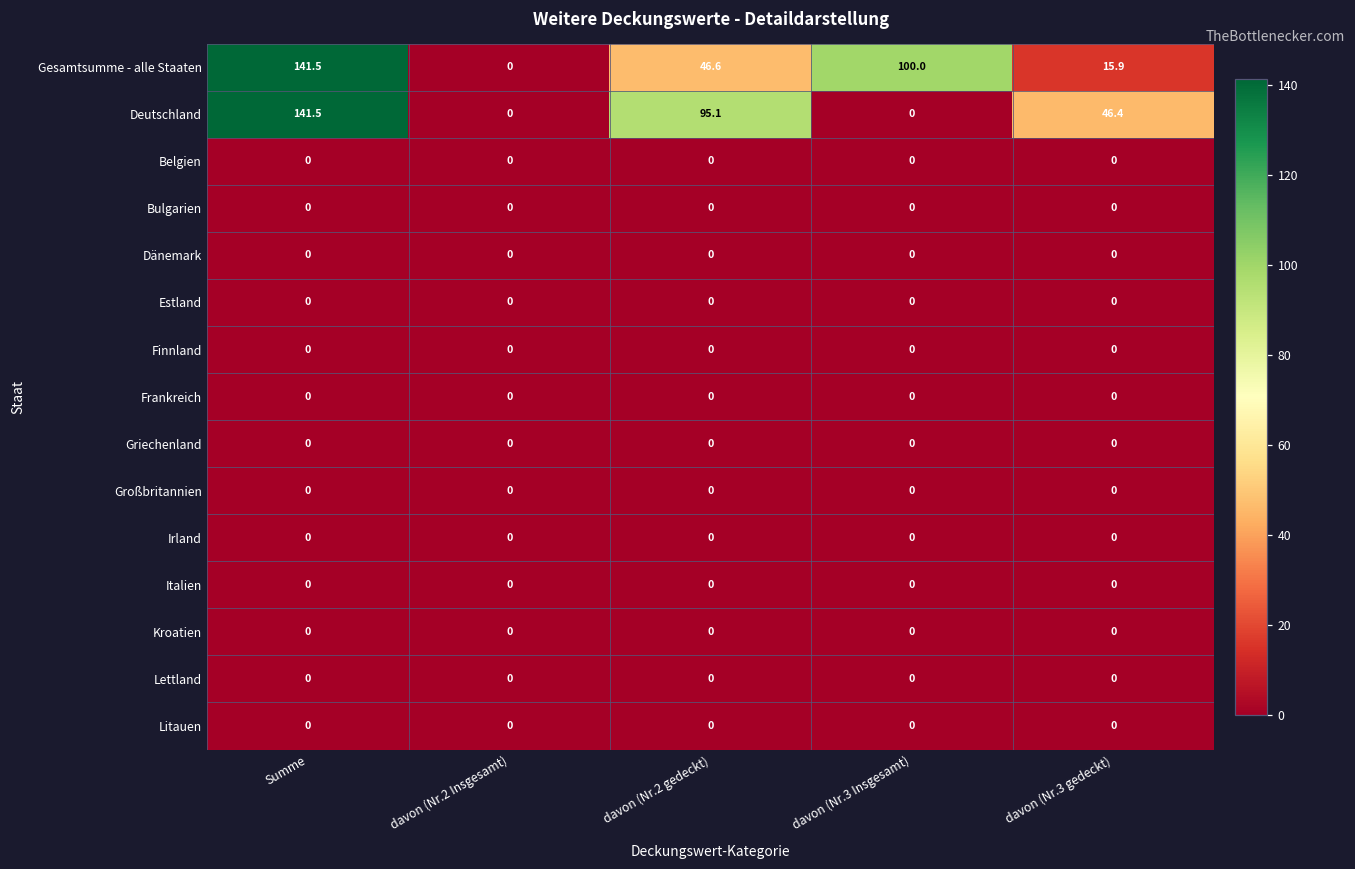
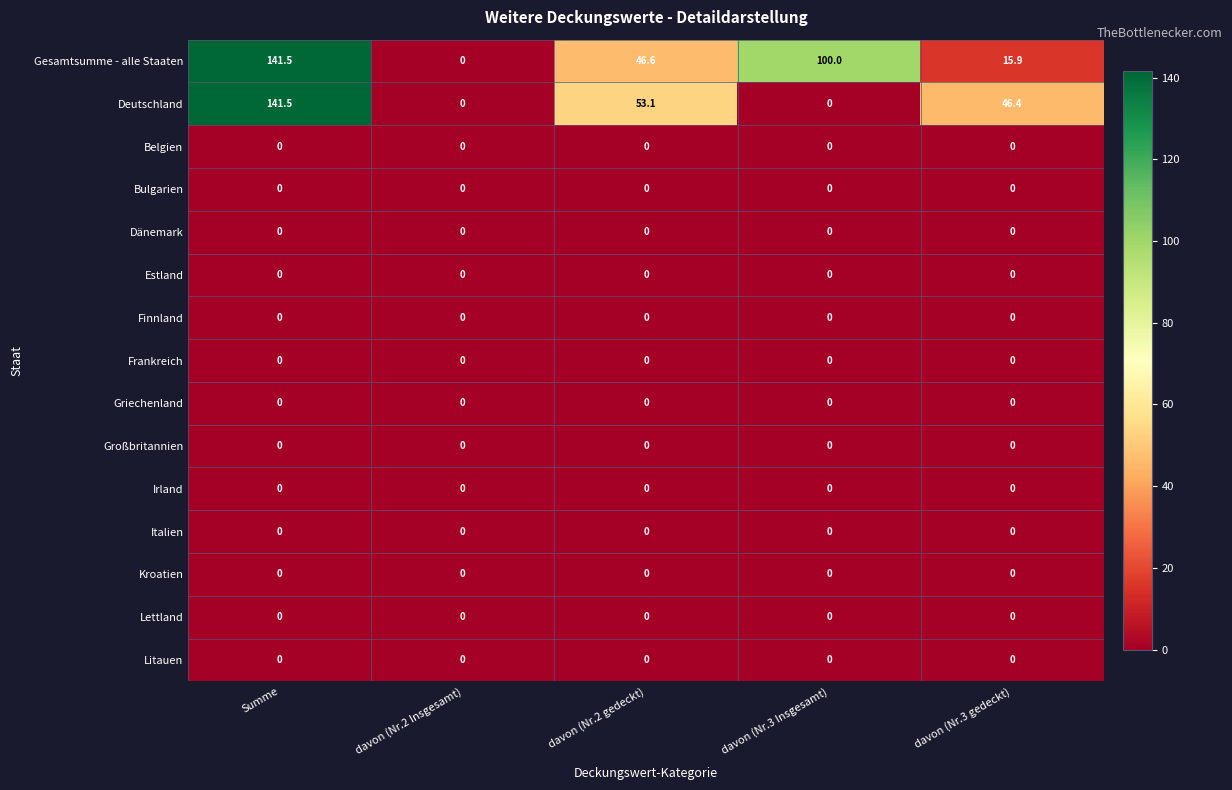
  {
    "Gesamtsumme - alle Staaten": {
      "Summe": 141.5,
      "davon (Nr.2 Insgesamt)": 0,
      "davon (Nr.2 gedeckt)": 46.6,
      "davon (Nr.3 Insgesamt)": 100.0,
      "davon (Nr.3 gedeckt)": 15.9
    },
    "Deutschland": {
      "Summe": 141.5,
      "davon (Nr.2 Insgesamt)": 0,
-     "davon (Nr.2 gedeckt)": 95.1,
+     "davon (Nr.2 gedeckt)": 53.1,
      "davon (Nr.3 Insgesamt)": 0,
      "davon (Nr.3 gedeckt)": 46.4
    },
    "Belgien": {
      "Summe": 0,
      "davon (Nr.2 Insgesamt)": 0,
      "davon (Nr.2 gedeckt)": 0,
      "davon (Nr.3 Insgesamt)": 0,
      "davon (Nr.3 gedeckt)": 0
    },
    "Bulgarien": {
      "Summe": 0,
      "davon (Nr.2 Insgesamt)": 0,
      "davon (Nr.2 gedeckt)": 0,
      "davon (Nr.3 Insgesamt)": 0,
      "davon (Nr.3 gedeckt)": 0
    },
    "Dänemark": {
      "Summe": 0,
      "davon (Nr.2 Insgesamt)": 0,
      "davon (Nr.2 gedeckt)": 0,
      "davon (Nr.3 Insgesamt)": 0,
      "davon (Nr.3 gedeckt)": 0
    },
    "Estland": {
      "Summe": 0,
      "davon (Nr.2 Insgesamt)": 0,
      "davon (Nr.2 gedeckt)": 0,
      "davon (Nr.3 Insgesamt)": 0,
      "davon (Nr.3 gedeckt)": 0
    },
    "Finnland": {
      "Summe": 0,
      "davon (Nr.2 Insgesamt)": 0,
      "davon (Nr.2 gedeckt)": 0,
      "davon (Nr.3 Insgesamt)": 0,
      "davon (Nr.3 gedeckt)": 0
    },
    "Frankreich": {
      "Summe": 0,
      "davon (Nr.2 Insgesamt)": 0,
      "davon (Nr.2 gedeckt)": 0,
      "davon (Nr.3 Insgesamt)": 0,
      "davon (Nr.3 gedeckt)": 0
    },
    "Griechenland": {
      "Summe": 0,
      "davon (Nr.2 Insgesamt)": 0,
      "davon (Nr.2 gedeckt)": 0,
      "davon (Nr.3 Insgesamt)": 0,
      "davon (Nr.3 gedeckt)": 0
    },
    "Großbritannien": {
      "Summe": 0,
      "davon (Nr.2 Insgesamt)": 0,
      "davon (Nr.2 gedeckt)": 0,
      "davon (Nr.3 Insgesamt)": 0,
      "davon (Nr.3 gedeckt)": 0
    },
    "Irland": {
      "Summe": 0,
      "davon (Nr.2 Insgesamt)": 0,
      "davon (Nr.2 gedeckt)": 0,
      "davon (Nr.3 Insgesamt)": 0,
      "davon (Nr.3 gedeckt)": 0
    },
    "Italien": {
      "Summe": 0,
      "davon (Nr.2 Insgesamt)": 0,
      "davon (Nr.2 gedeckt)": 0,
      "davon (Nr.3 Insgesamt)": 0,
      "davon (Nr.3 gedeckt)": 0
    },
    "Kroatien": {
      "Summe": 0,
      "davon (Nr.2 Insgesamt)": 0,
      "davon (Nr.2 gedeckt)": 0,
      "davon (Nr.3 Insgesamt)": 0,
      "davon (Nr.3 gedeckt)": 0
    },
    "Lettland": {
      "Summe": 0,
      "davon (Nr.2 Insgesamt)": 0,
      "davon (Nr.2 gedeckt)": 0,
      "davon (Nr.3 Insgesamt)": 0,
      "davon (Nr.3 gedeckt)": 0
    },
    "Litauen": {
      "Summe": 0,
      "davon (Nr.2 Insgesamt)": 0,
      "davon (Nr.2 gedeckt)": 0,
      "davon (Nr.3 Insgesamt)": 0,
      "davon (Nr.3 gedeckt)": 0
    }
  }
